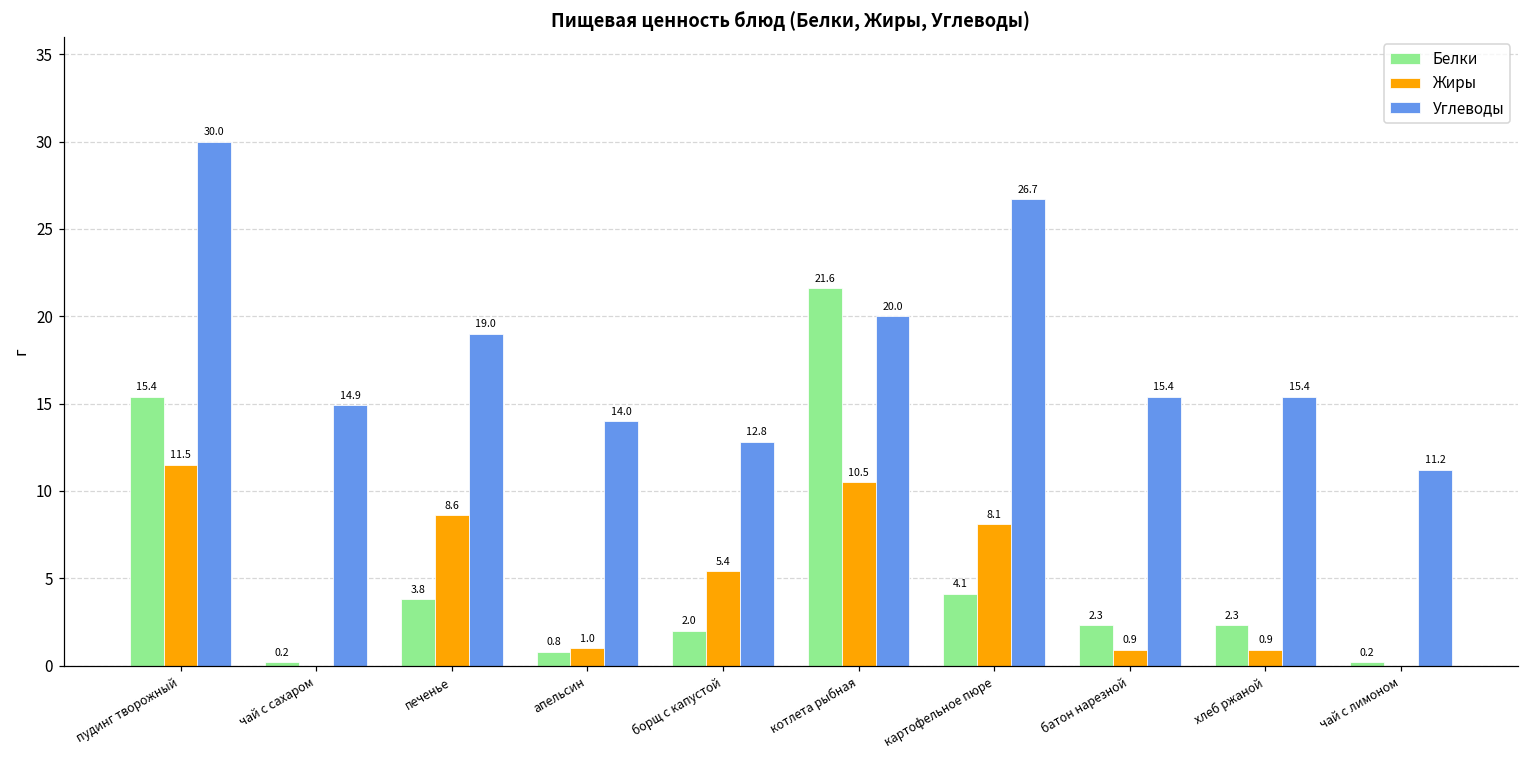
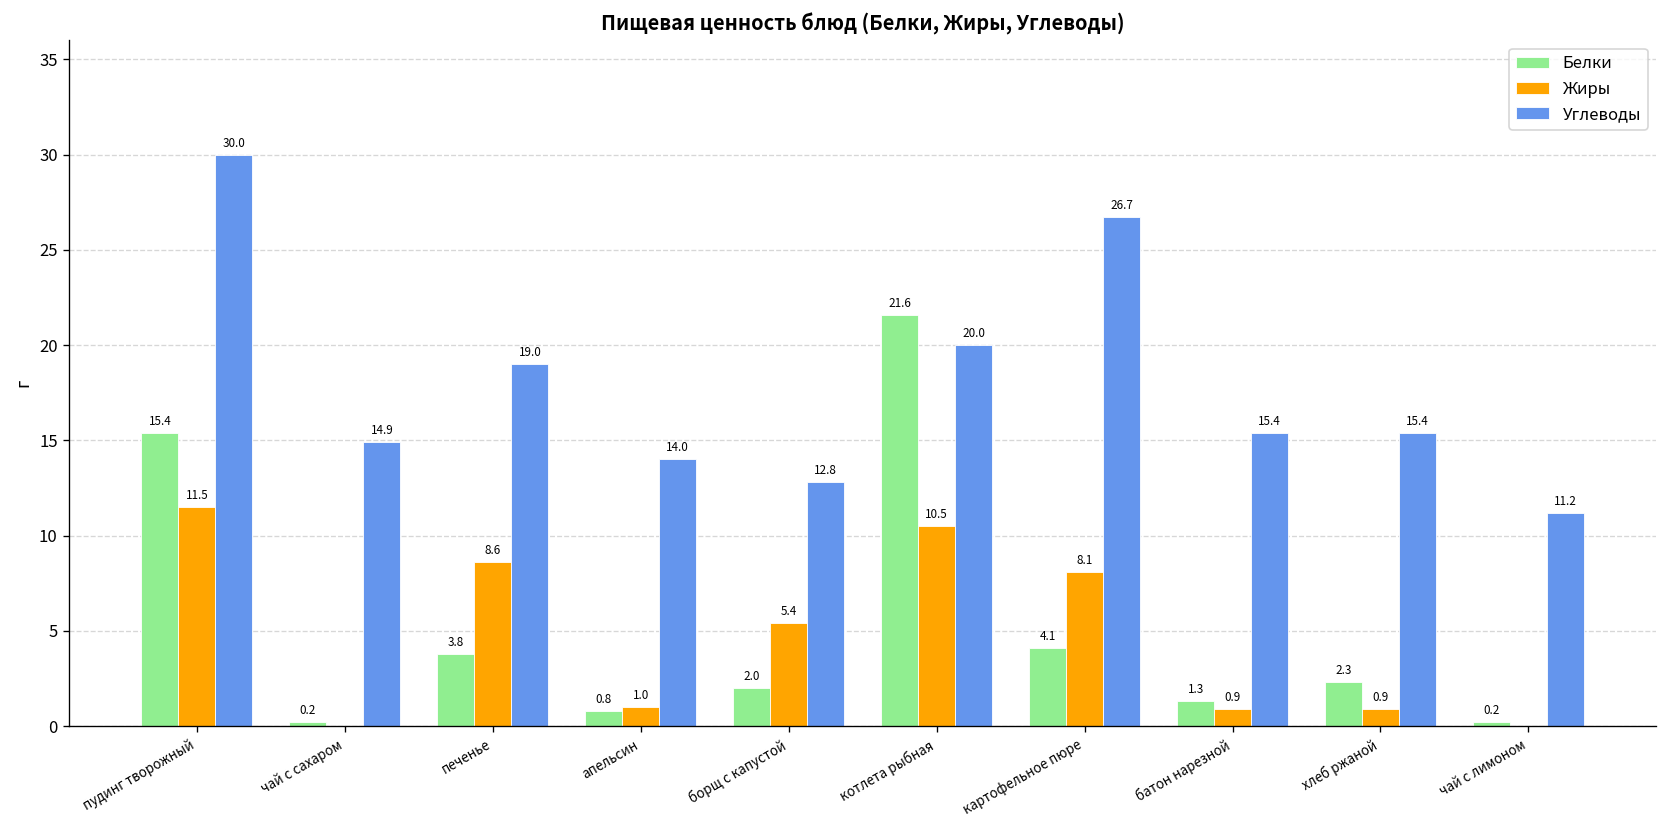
  {
    "Белки": {
      "пудинг творожный": 15.4,
      "чай с сахаром": 0.2,
      "печенье": 3.8,
      "апельсин": 0.8,
      "борщ с капустой": 2.0,
      "котлета рыбная": 21.6,
      "картофельное пюре": 4.1,
-     "батон нарезной": 2.3,
+     "батон нарезной": 1.3,
      "хлеб ржаной": 2.3,
      "чай с лимоном": 0.2
    },
    "Жиры": {
      "пудинг творожный": 11.5,
      "печенье": 8.6,
      "апельсин": 1.0,
      "борщ с капустой": 5.4,
      "котлета рыбная": 10.5,
      "картофельное пюре": 8.1,
      "батон нарезной": 0.9,
      "хлеб ржаной": 0.9
    },
    "Углеводы": {
      "пудинг творожный": 30.0,
      "чай с сахаром": 14.9,
      "печенье": 19.0,
      "апельсин": 14.0,
      "борщ с капустой": 12.8,
      "котлета рыбная": 20.0,
      "картофельное пюре": 26.7,
      "батон нарезной": 15.4,
      "хлеб ржаной": 15.4,
      "чай с лимоном": 11.2
    }
  }
